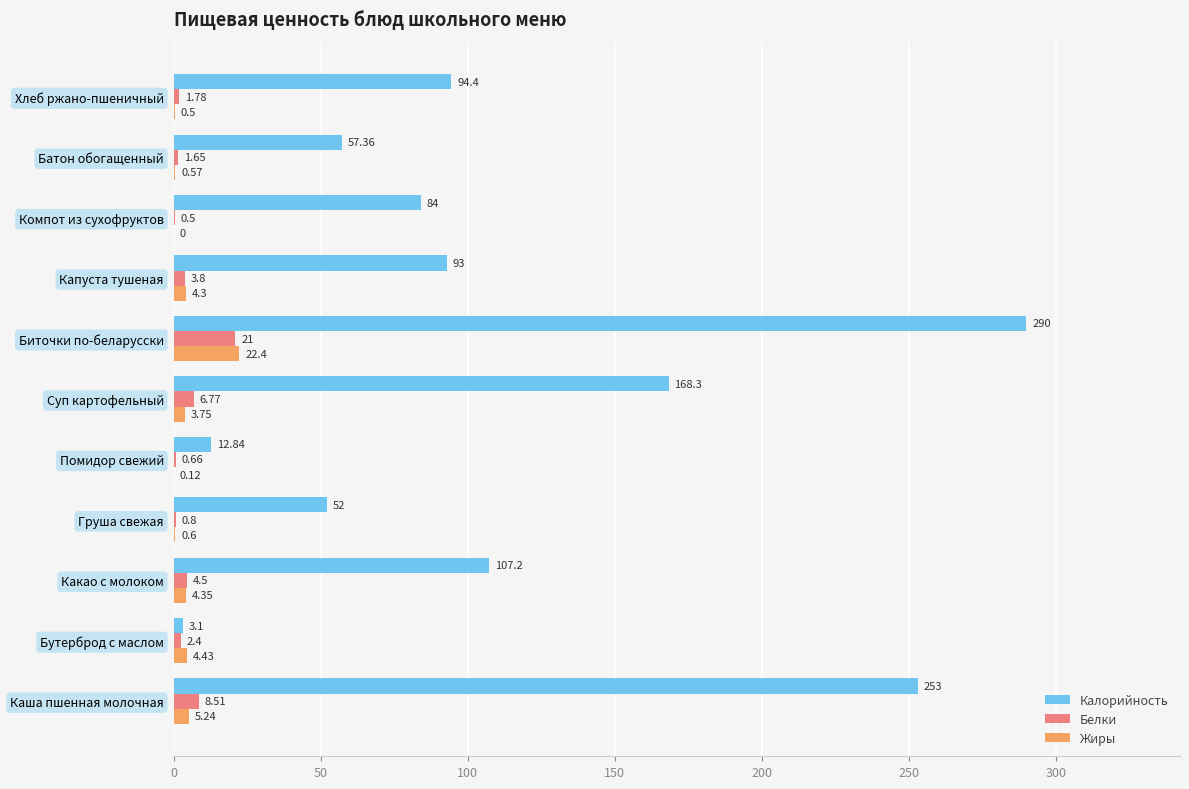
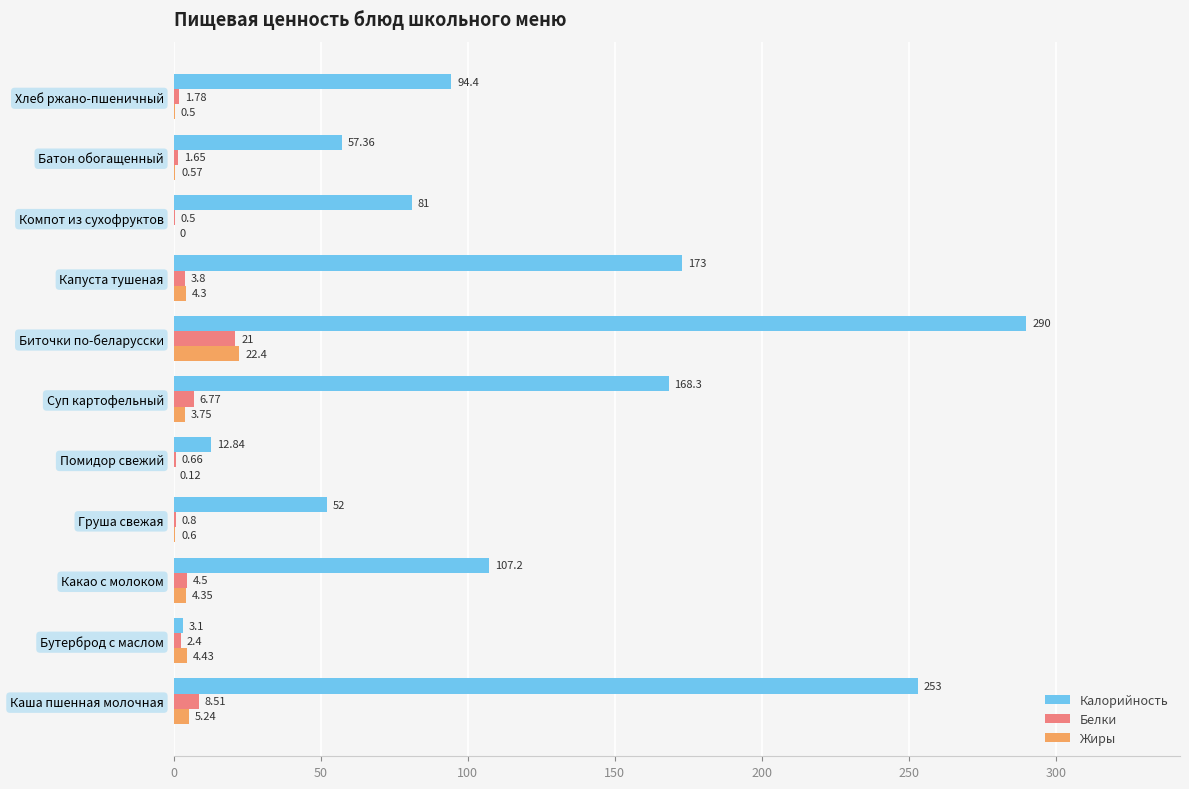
  {
    "Калорийность": {
      "Хлеб ржано-пшеничный": 94.4,
      "Батон обогащенный": 57.36,
-     "Компот из сухофруктов": 84,
-     "Капуста тушеная": 93,
+     "Компот из сухофруктов": 81,
+     "Капуста тушеная": 173,
      "Биточки по-беларусски": 290,
      "Суп картофельный": 168.3,
      "Помидор свежий": 12.84,
      "Груша свежая": 52,
      "Какао с молоком": 107.2,
      "Бутерброд с маслом": 3.1,
      "Каша пшенная молочная": 253
    }
  }
